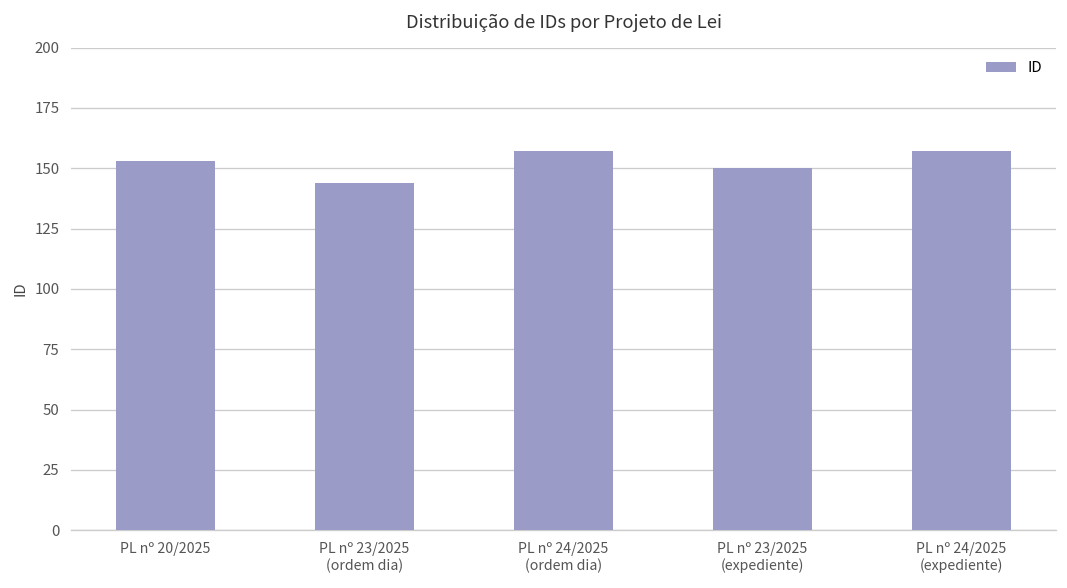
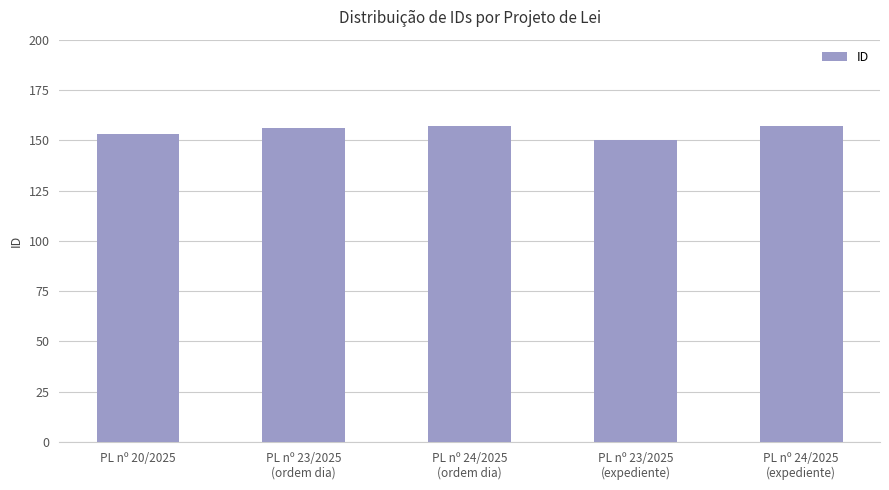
  {
    "PL nº 20/2025": 153,
-   "PL nº 23/2025 (ordem dia)": 144,
+   "PL nº 23/2025 (ordem dia)": 156,
    "PL nº 24/2025 (ordem dia)": 157,
    "PL nº 23/2025 (expediente)": 150,
    "PL nº 24/2025 (expediente)": 157
  }
